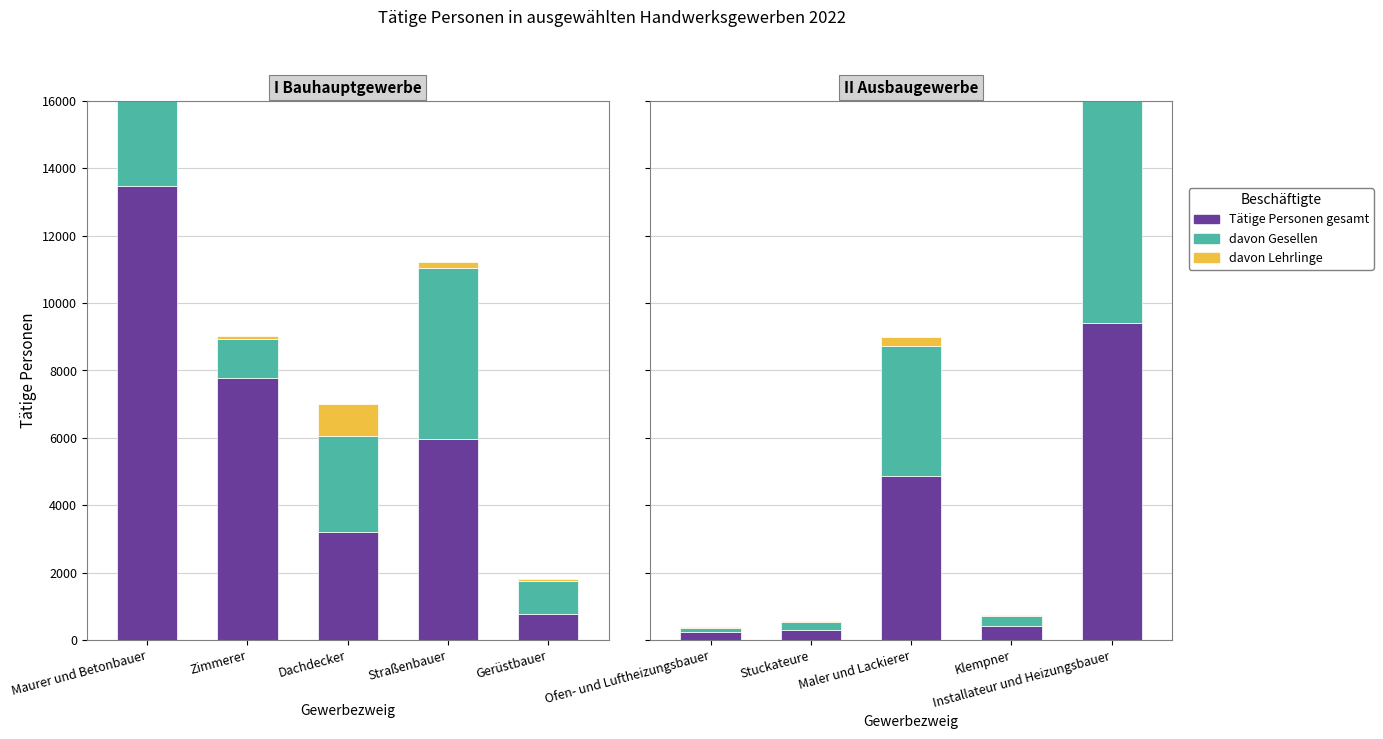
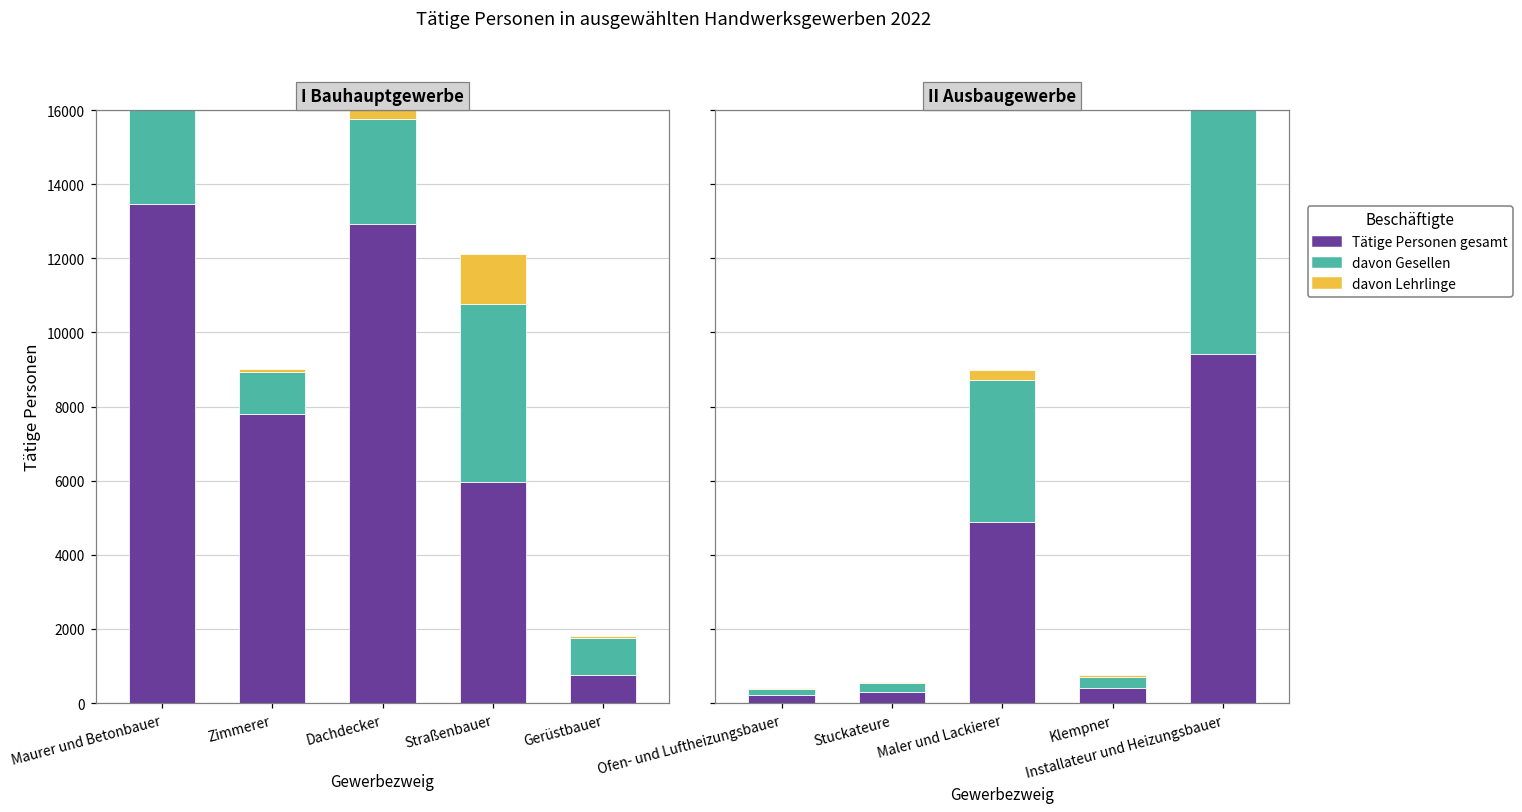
  {
    "I Bauhauptgewerbe": {
      "Tätige Personen gesamt": {
        "Maurer und Betonbauer": 13500,
        "Zimmerer": 7800,
-       "Dachdecker": 3200,
+       "Dachdecker": 12900,
        "Straßenbauer": 6000,
        "Gerüstbauer": 800
      },
      "davon Gesellen": {
        "Zimmerer": 1100,
        "Dachdecker": 2800,
-       "Straßenbauer": 5100,
+       "Straßenbauer": 4800,
        "Gerüstbauer": 1000
      },
      "davon Lehrlinge": {
        "Zimmerer": 100,
-       "Straßenbauer": 200
+       "Straßenbauer": 1300
      }
    }
  }
